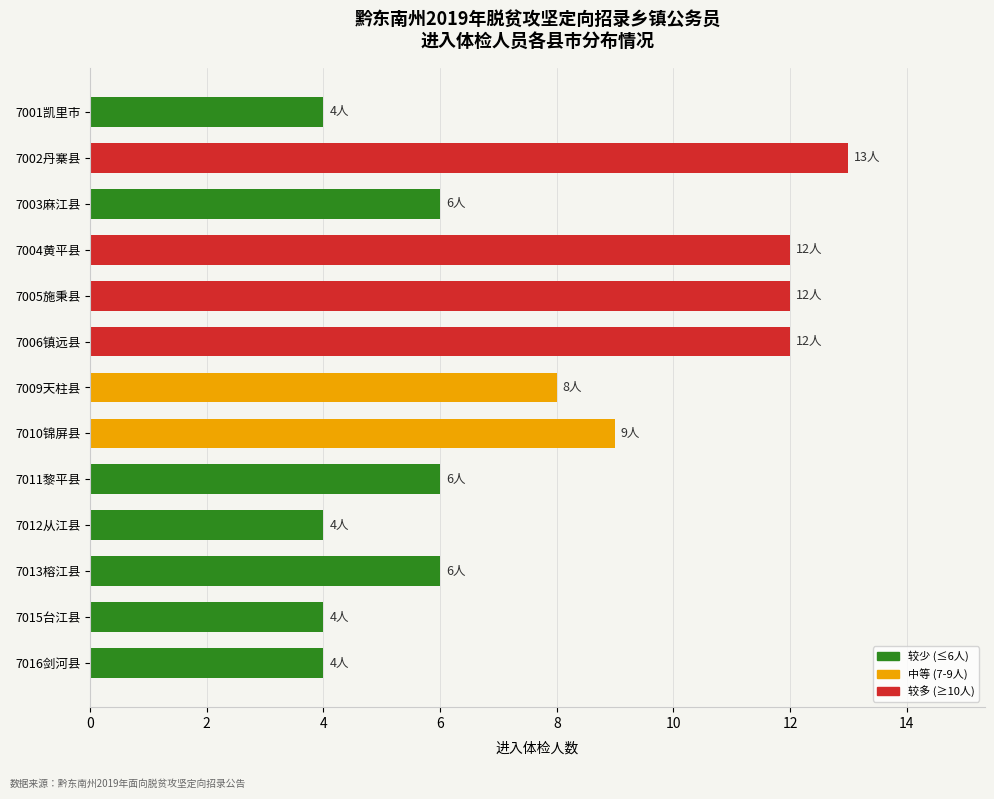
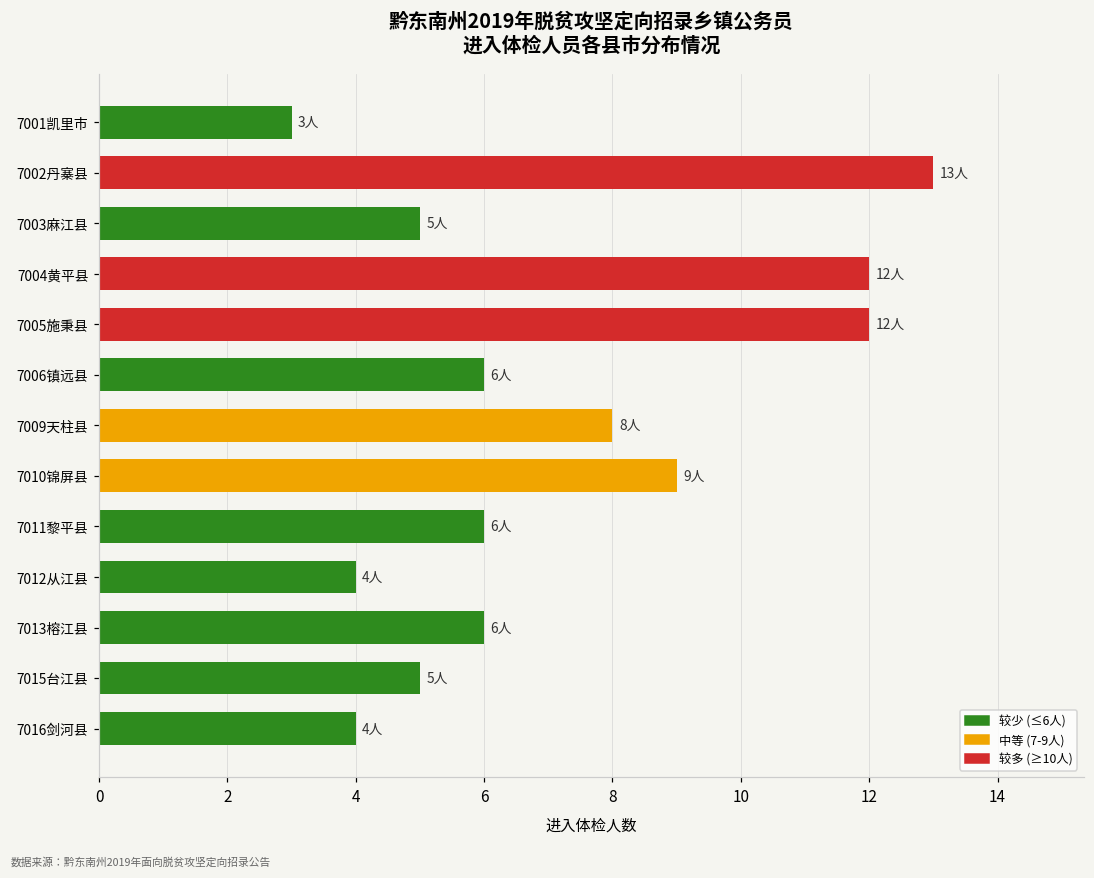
  {
-   "7001凯里市": "4人",
+   "7001凯里市": "3人",
    "7002丹寨县": "13人",
-   "7003麻江县": "6人",
+   "7003麻江县": "5人",
    "7004黄平县": "12人",
    "7005施秉县": "12人",
-   "7006镇远县": "12人",
+   "7006镇远县": "6人",
    "7009天柱县": "8人",
    "7010锦屏县": "9人",
    "7011黎平县": "6人",
    "7012从江县": "4人",
    "7013榕江县": "6人",
-   "7015台江县": "4人",
+   "7015台江县": "5人",
    "7016剑河县": "4人"
  }
